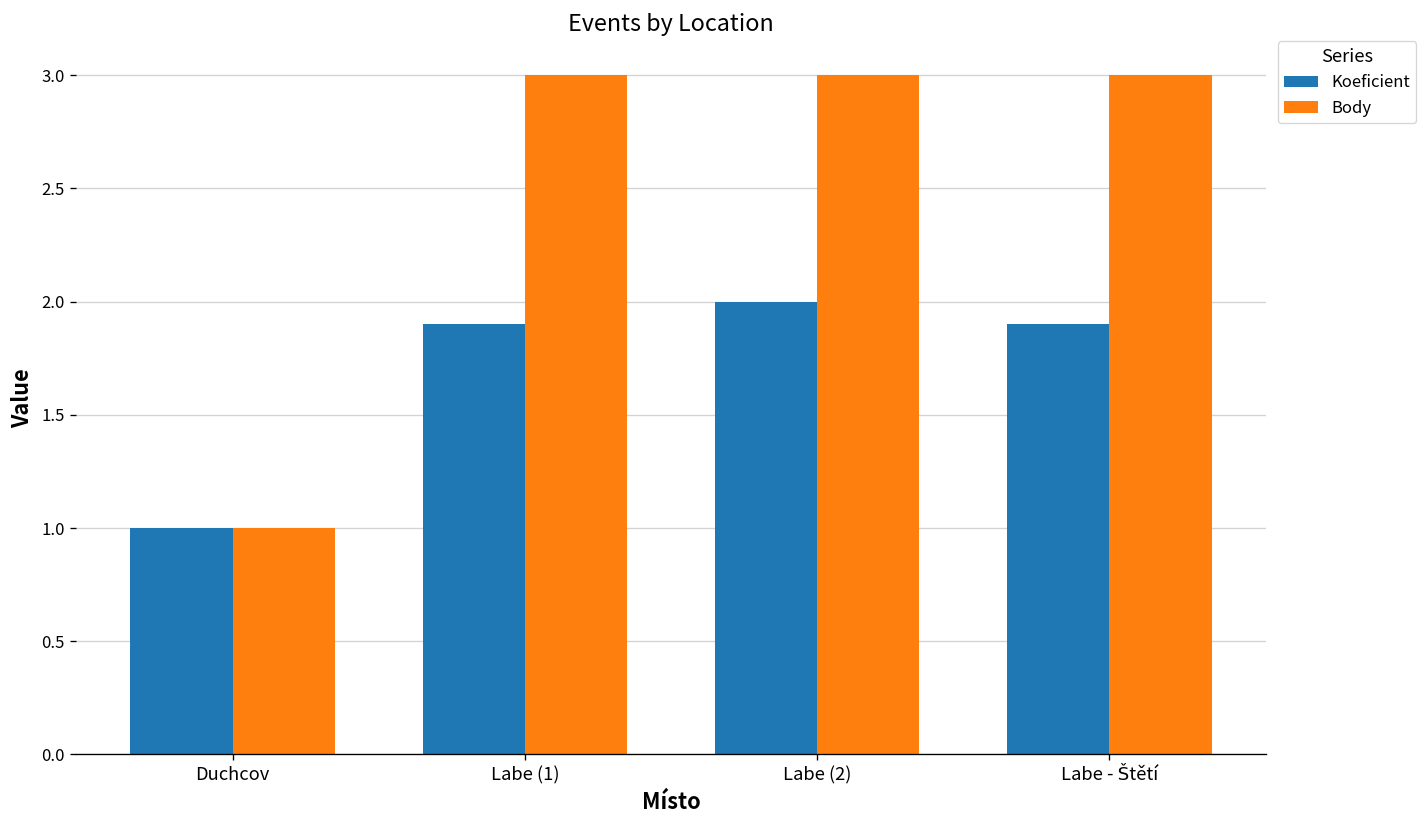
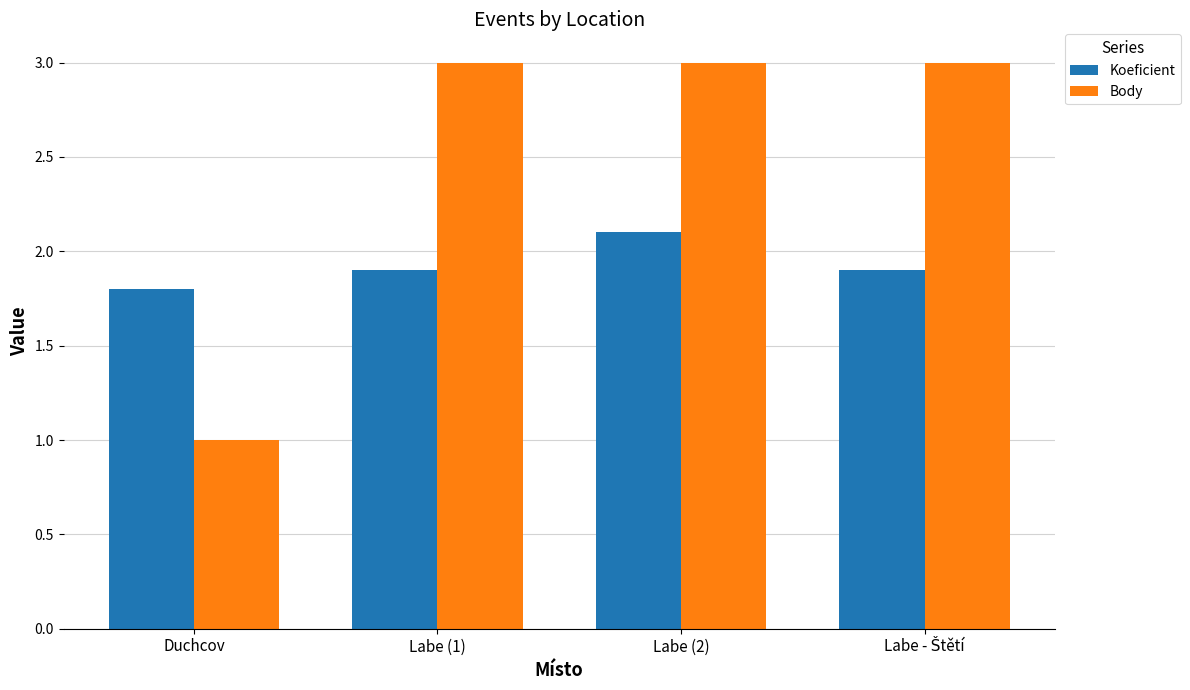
  {
    "Koeficient": {
-     "Duchcov": 1.0,
+     "Duchcov": 1.8,
      "Labe (1)": 1.9,
-     "Labe (2)": 2.0,
+     "Labe (2)": 2.1,
      "Labe - Štětí": 1.9
    },
    "Body": {
      "Duchcov": 1.0,
      "Labe (1)": 3.0,
      "Labe (2)": 3.0,
      "Labe - Štětí": 3.0
    }
  }
